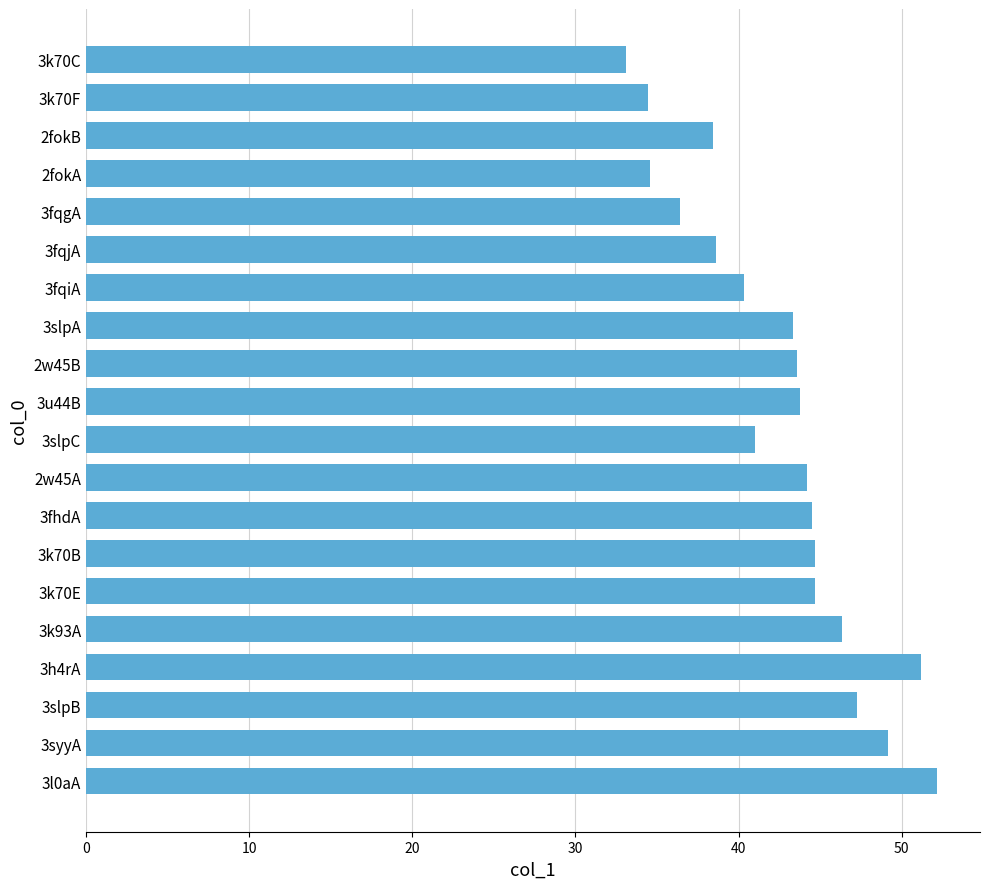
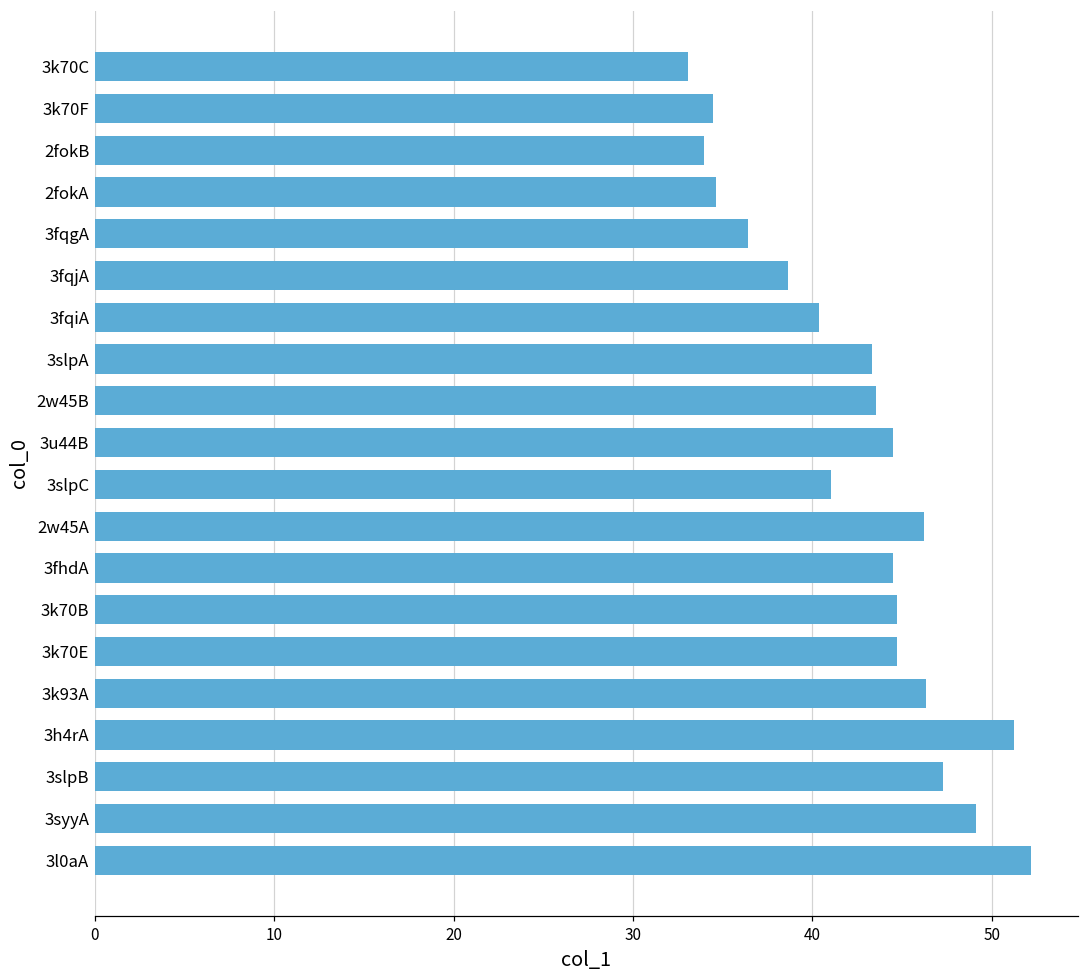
  {
    "3k70C": 33.1,
    "3k70F": 34.4,
-   "2fokB": 38.5,
+   "2fokB": 34.0,
    "2fokA": 34.6,
    "3fqgA": 36.4,
    "3fqjA": 38.6,
    "3fqiA": 40.4,
    "3slpA": 43.3,
    "2w45B": 43.6,
-   "3u44B": 43.8,
+   "3u44B": 44.5,
    "3slpC": 41.0,
-   "2w45A": 44.2,
+   "2w45A": 46.2,
    "3fhdA": 44.5,
    "3k70B": 44.7,
    "3k70E": 44.7,
    "3k93A": 46.3,
    "3h4rA": 51.2,
    "3slpB": 47.3,
    "3syyA": 49.1,
    "3l0aA": 52.2
  }
